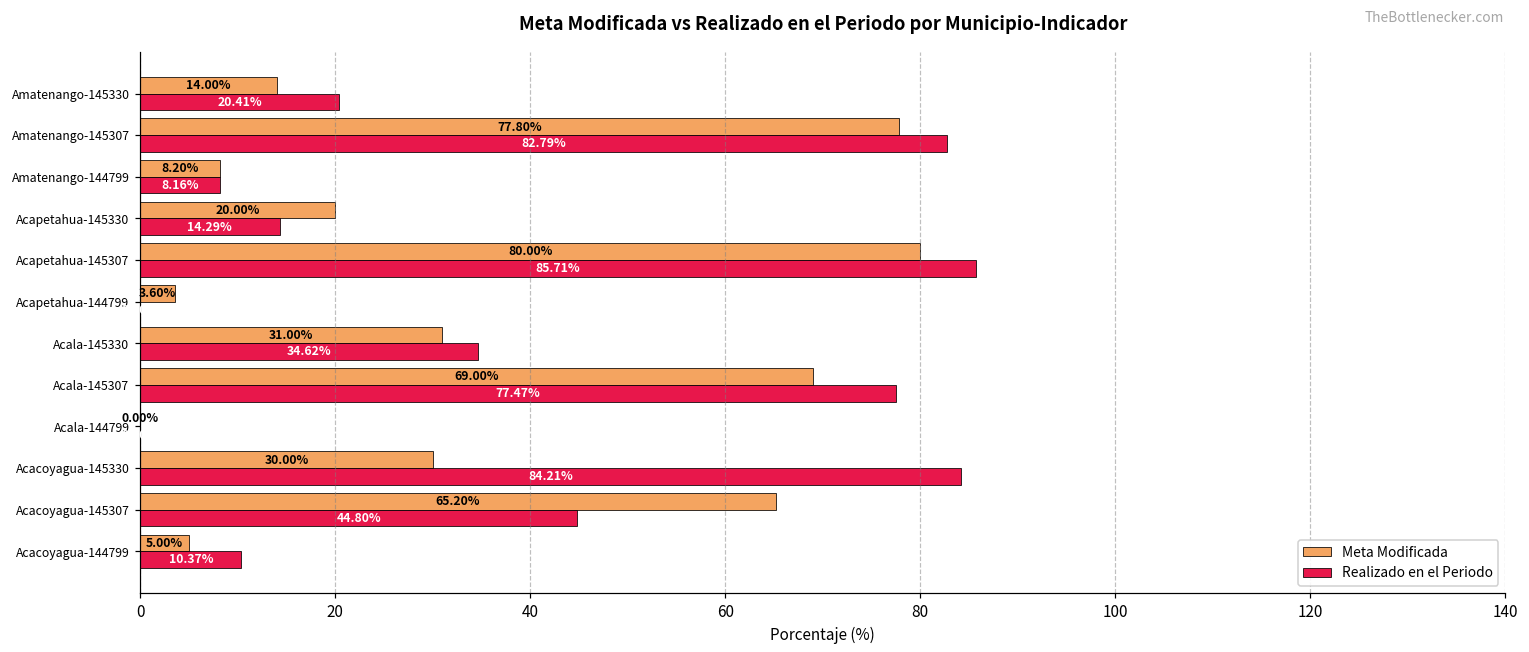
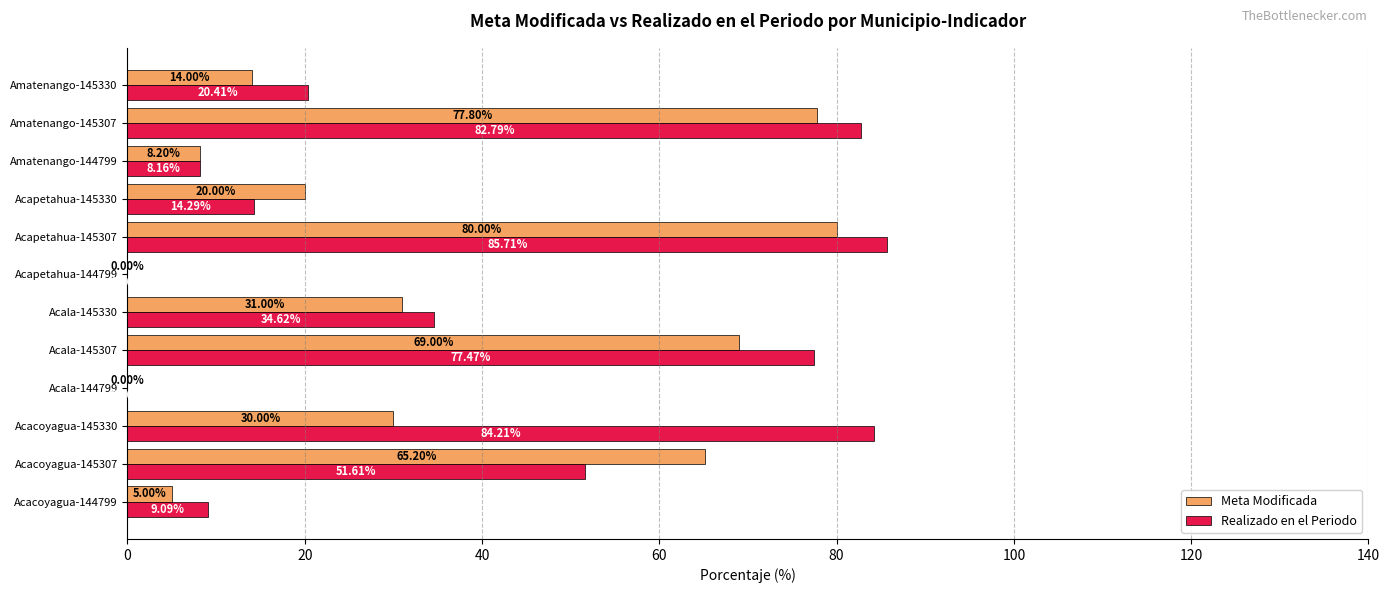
  {
    "Meta Modificada": {
      "Amatenango-145330": "14.00%",
      "Amatenango-145307": "77.80%",
      "Amatenango-144799": "8.20%",
      "Acapetahua-145330": "20.00%",
      "Acapetahua-145307": "80.00%",
-     "Acapetahua-144799": "3.60%",
+     "Acapetahua-144799": "0.00%",
      "Acala-145330": "31.00%",
      "Acala-145307": "69.00%",
      "Acala-144799": "0.00%",
      "Acacoyagua-145330": "30.00%",
      "Acacoyagua-145307": "65.20%",
      "Acacoyagua-144799": "5.00%"
    },
    "Realizado en el Periodo": {
      "Amatenango-145330": "20.41%",
      "Amatenango-145307": "82.79%",
      "Amatenango-144799": "8.16%",
      "Acapetahua-145330": "14.29%",
      "Acapetahua-145307": "85.71%",
      "Acala-145330": "34.62%",
      "Acala-145307": "77.47%",
      "Acacoyagua-145330": "84.21%",
-     "Acacoyagua-145307": "44.80%",
-     "Acacoyagua-144799": "10.37%"
+     "Acacoyagua-145307": "51.61%",
+     "Acacoyagua-144799": "9.09%"
    }
  }
